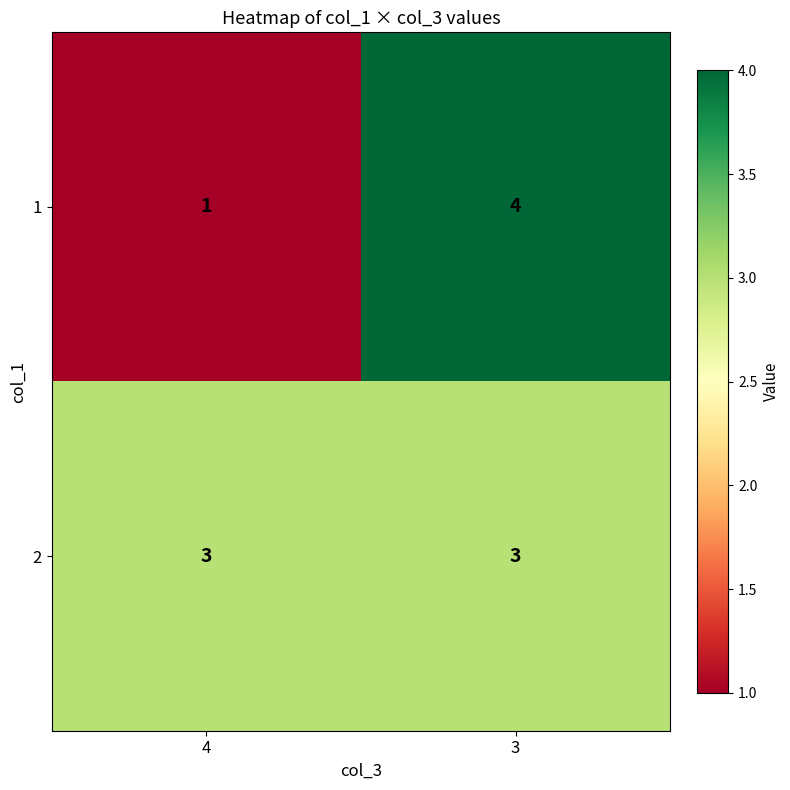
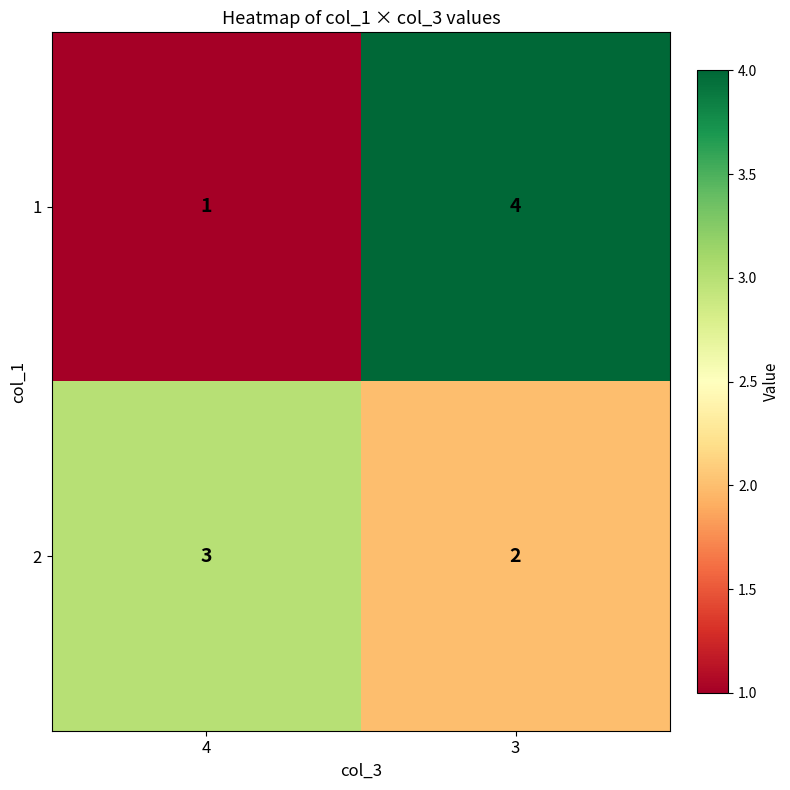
  {
    "1": {
      "4": 1,
      "3": 4
    },
    "2": {
      "4": 3,
-     "3": 3
+     "3": 2
    }
  }
